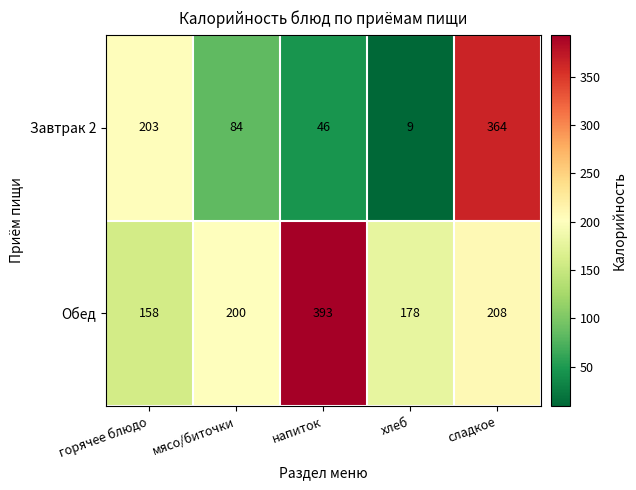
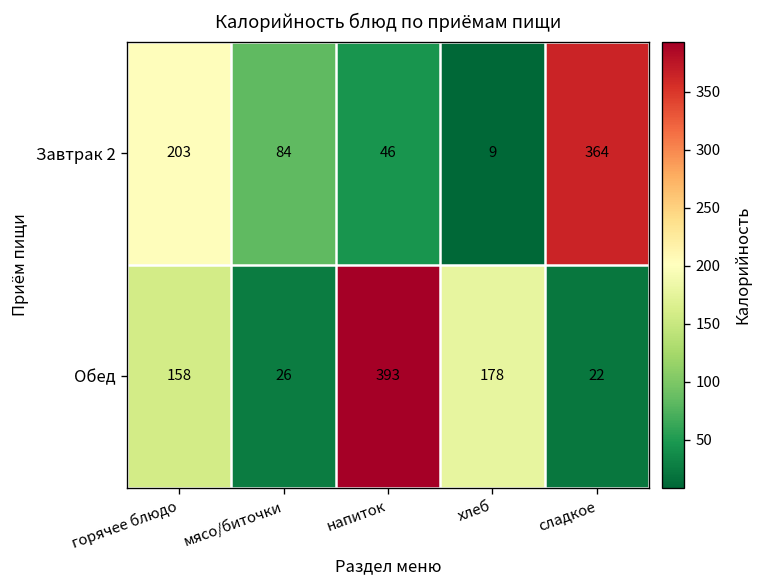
  {
    "Завтрак 2": {
      "горячее блюдо": 203,
      "мясо/биточки": 84,
      "напиток": 46,
      "хлеб": 9,
      "сладкое": 364
    },
    "Обед": {
      "горячее блюдо": 158,
-     "мясо/биточки": 200,
+     "мясо/биточки": 26,
      "напиток": 393,
      "хлеб": 178,
-     "сладкое": 208
+     "сладкое": 22
    }
  }
